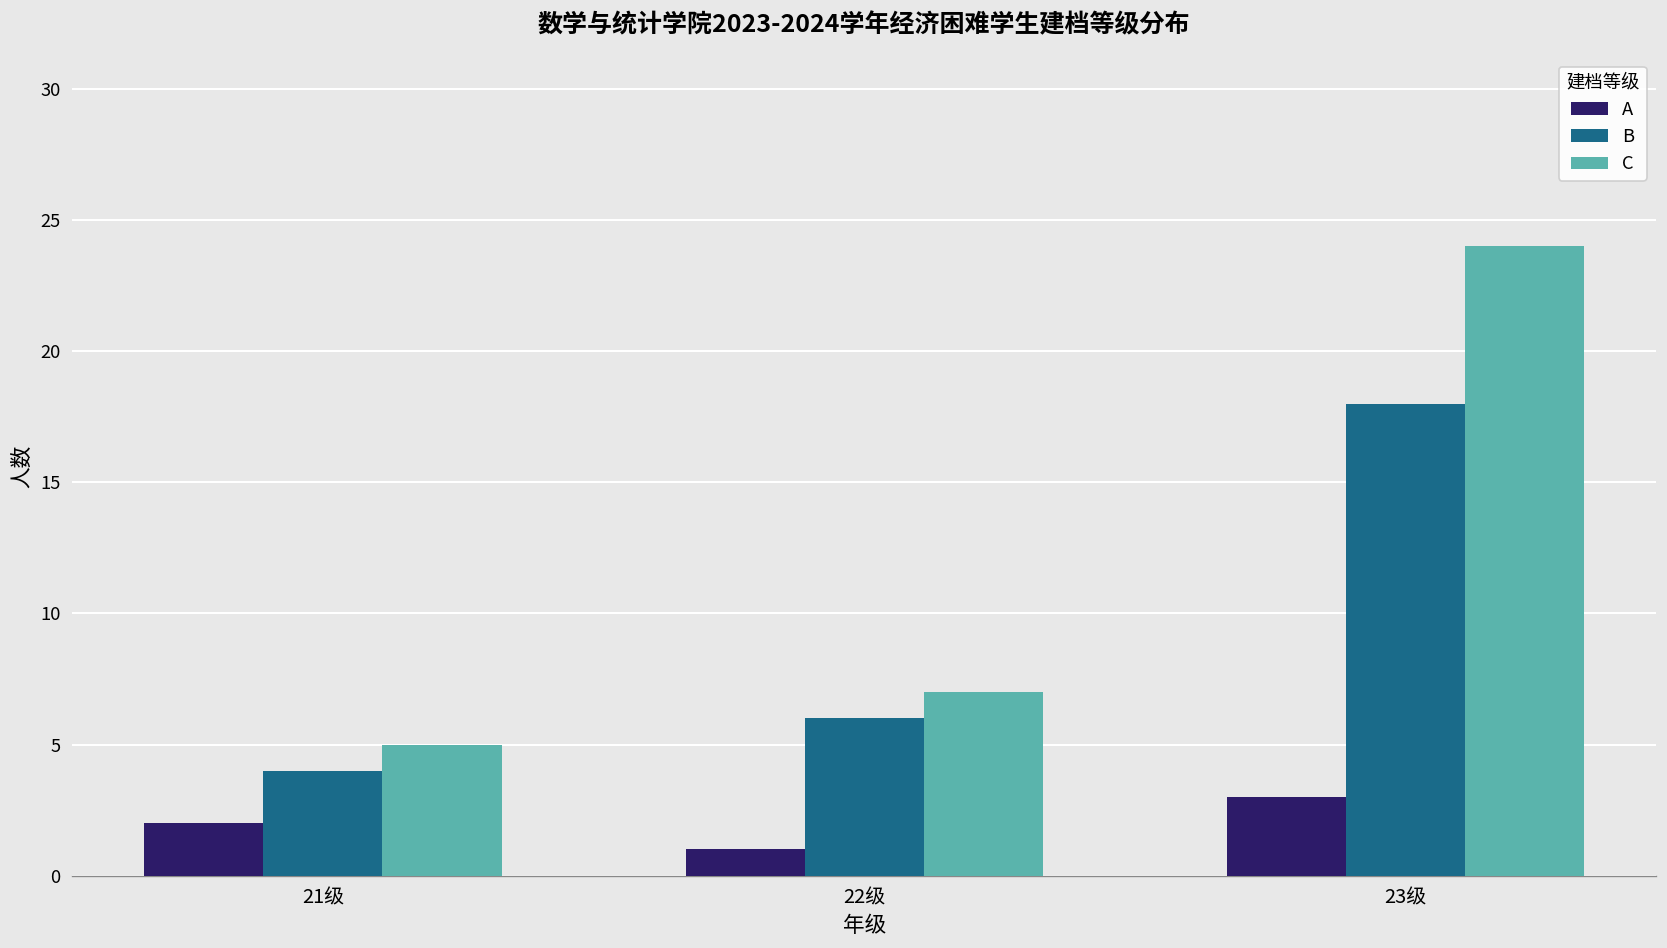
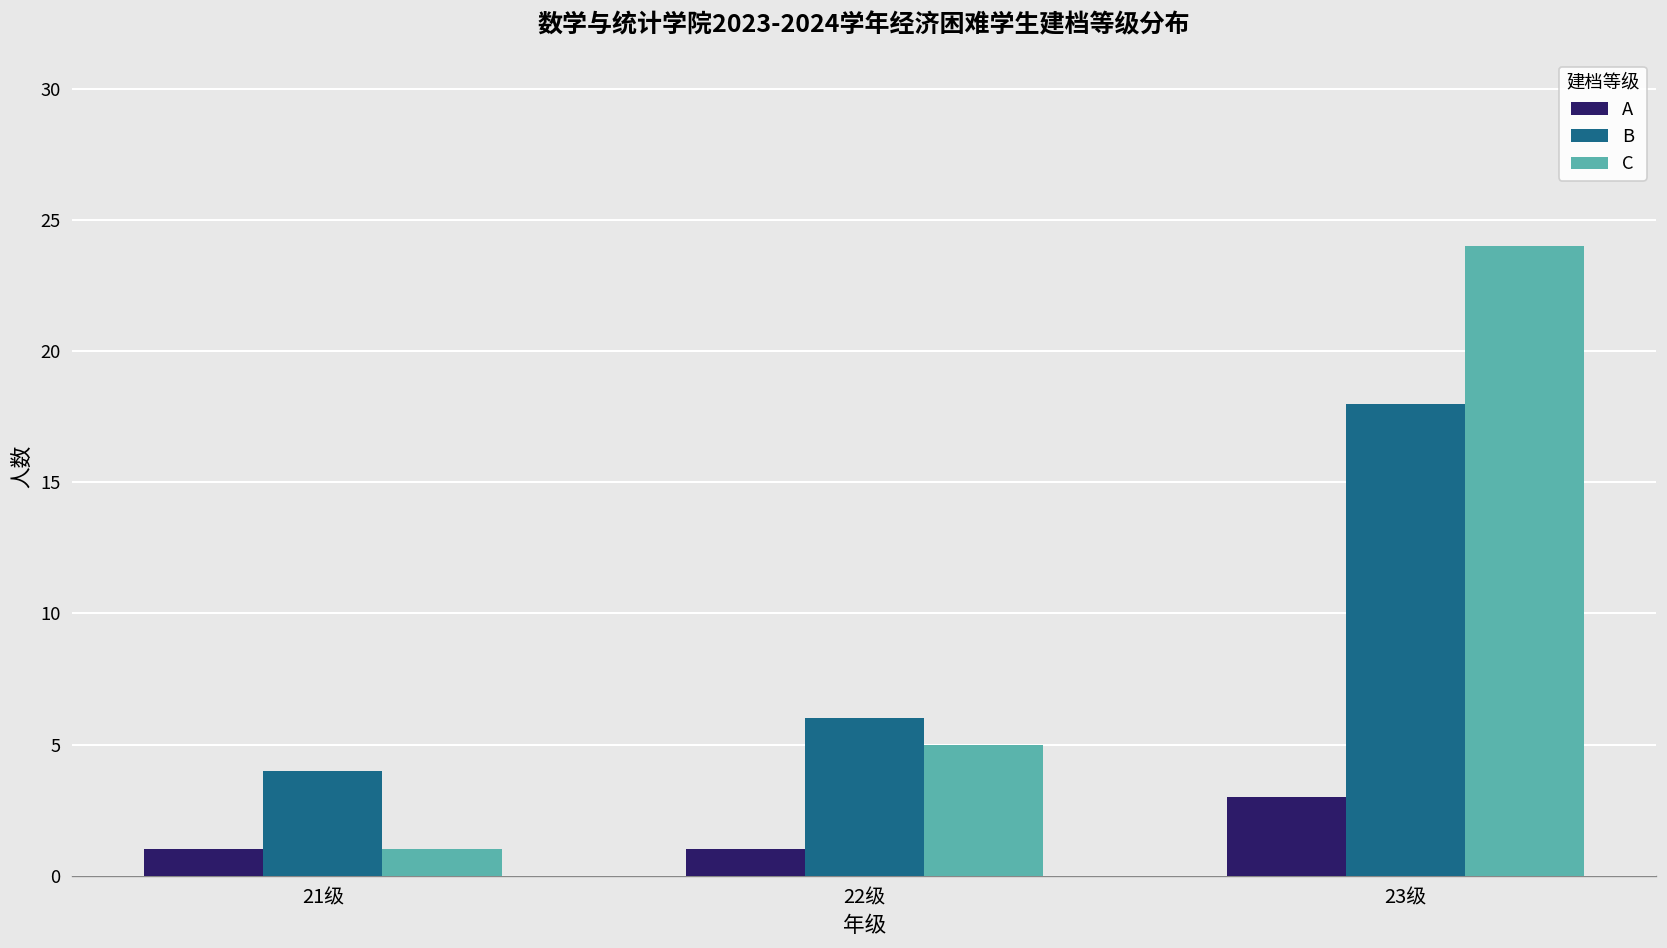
  {
    "A": {
-     "21级": 2,
+     "21级": 1,
      "22级": 1,
      "23级": 3
    },
    "B": {
      "21级": 4,
      "22级": 6,
      "23级": 18
    },
    "C": {
-     "21级": 5,
-     "22级": 7,
+     "21级": 1,
+     "22级": 5,
      "23级": 24
    }
  }
